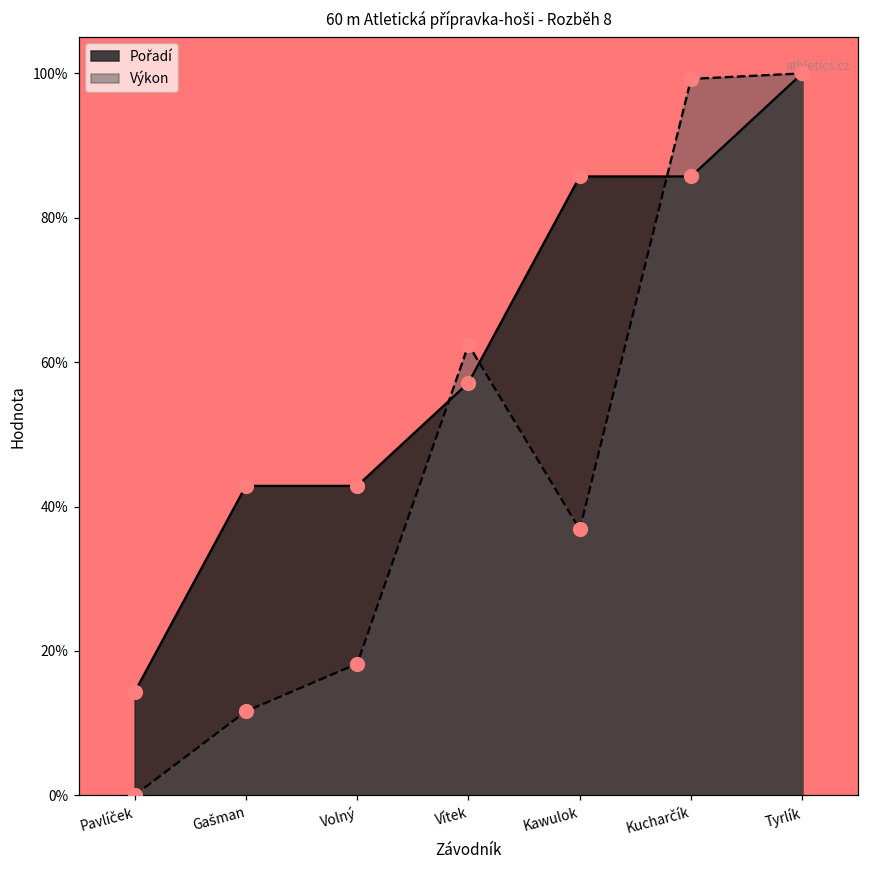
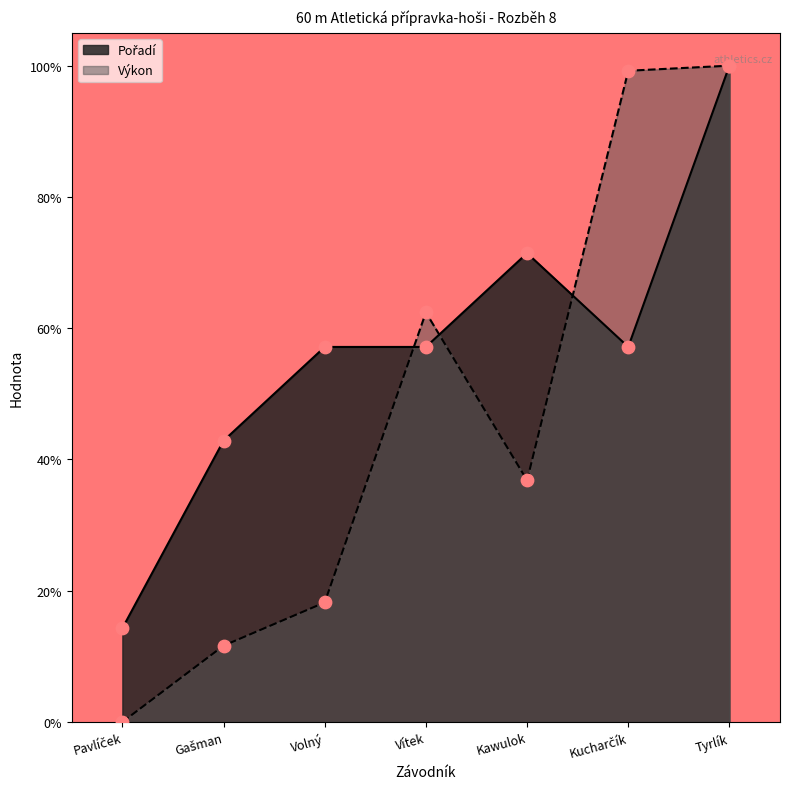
  {
    "Pořadí": {
      "Pavlíček": "14%",
      "Gašman": "43%",
-     "Volný": "43%",
+     "Volný": "57%",
      "Vítek": "57%",
-     "Kawulok": "86%",
-     "Kucharčík": "86%"
+     "Kawulok": "71%",
+     "Kucharčík": "57%"
    },
    "Výkon": {
      "Pavlíček": "0%",
      "Gašman": "12%",
      "Volný": "18%",
      "Vítek": "62%",
      "Kawulok": "37%",
      "Kucharčík": "99%"
    }
  }
